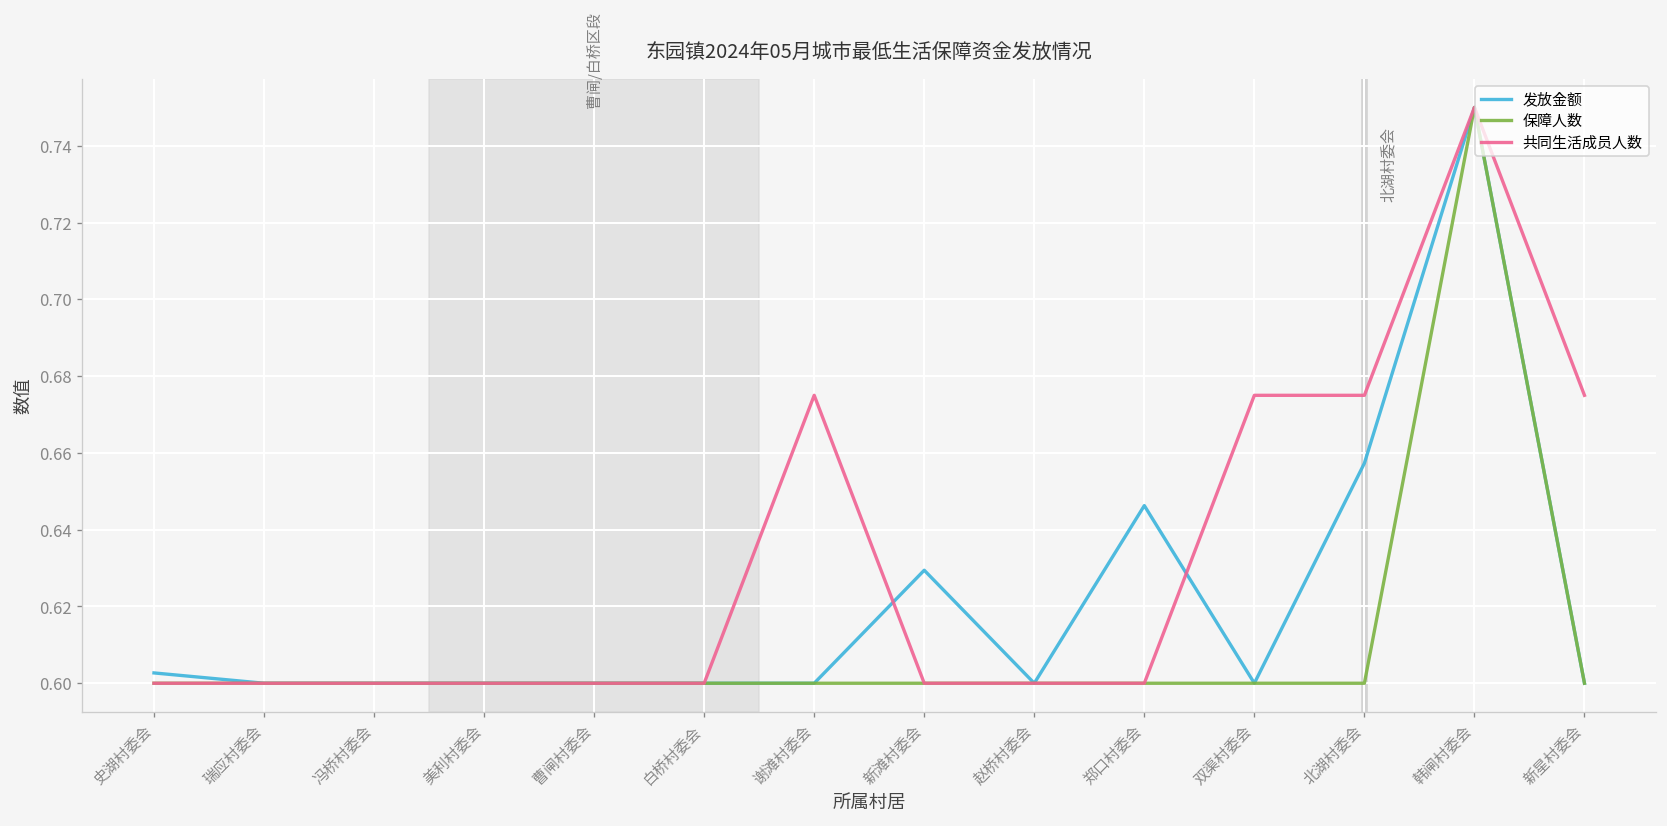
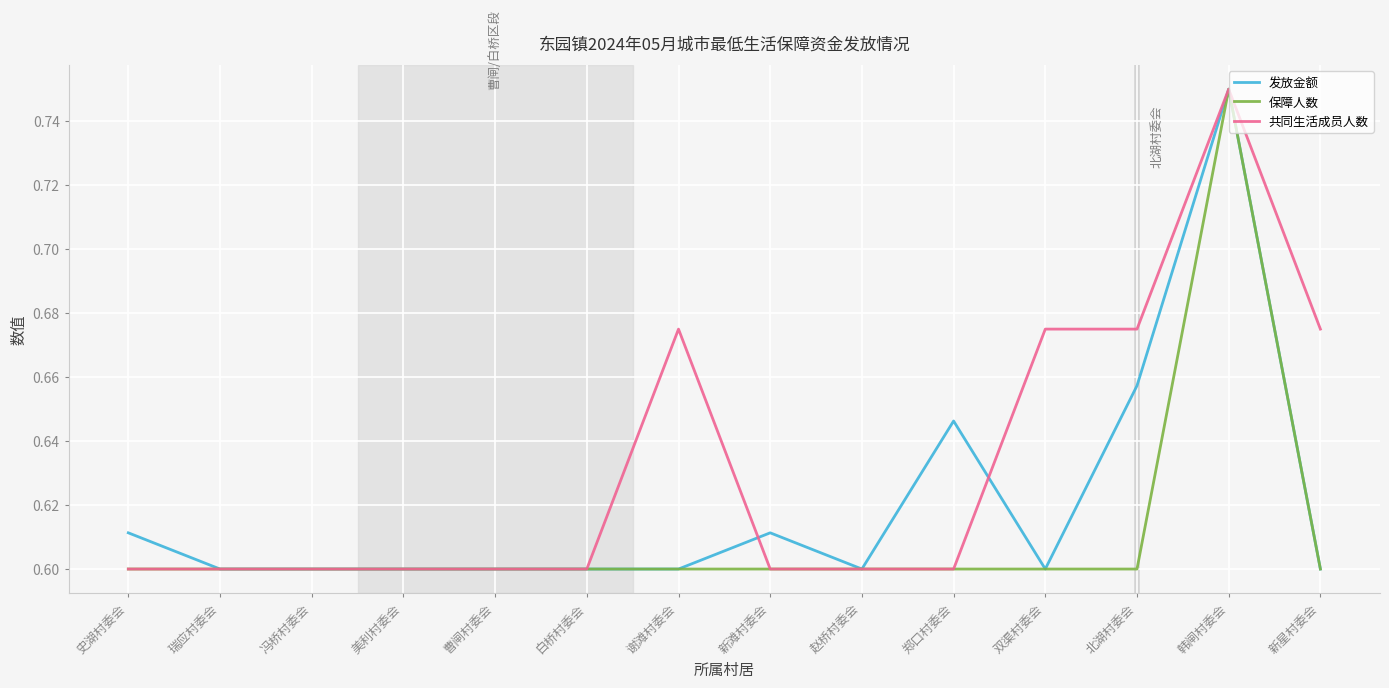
  {
    "发放金额": {
-     "史湖村委会": 0.603,
-     "新滩村委会": 0.629,
+     "史湖村委会": 0.611,
+     "新滩村委会": 0.611,
      "郑口村委会": 0.646,
      "北湖村委会": 0.657
    },
    "保障人数": {
      "北湖村委会": 0.600
    },
    "共同生活成员人数": {
      "谢滩村委会": 0.675,
      "双渠村委会": 0.675,
      "北湖村委会": 0.675,
      "新星村委会": 0.675
    }
  }
